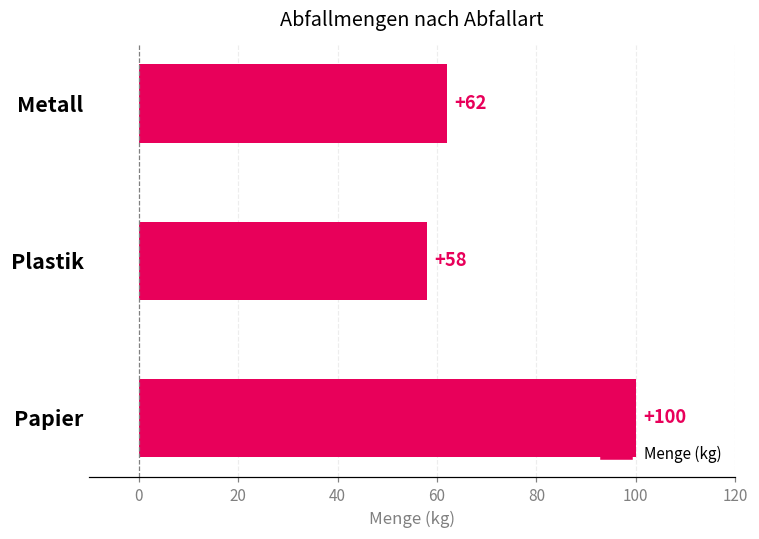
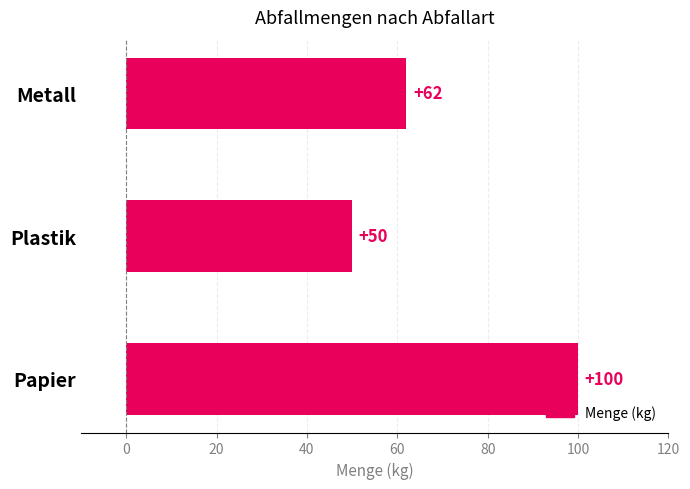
  {
    "Metall": "+62",
-   "Plastik": "+58",
+   "Plastik": "+50",
    "Papier": "+100"
  }
